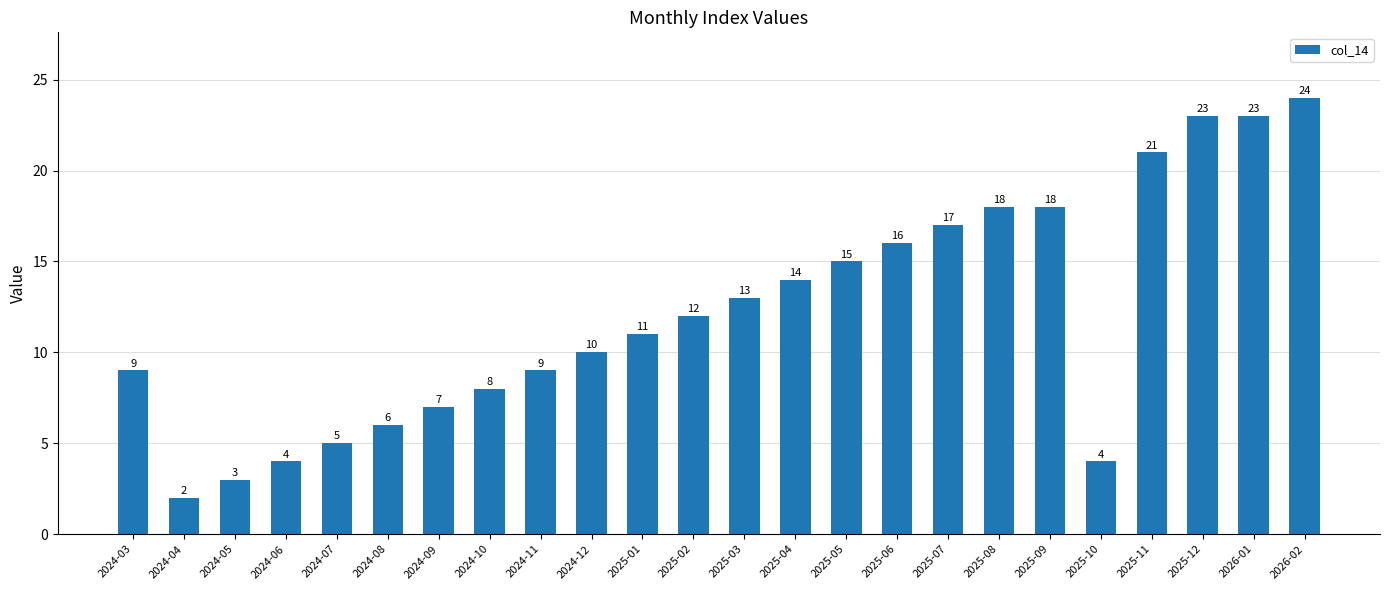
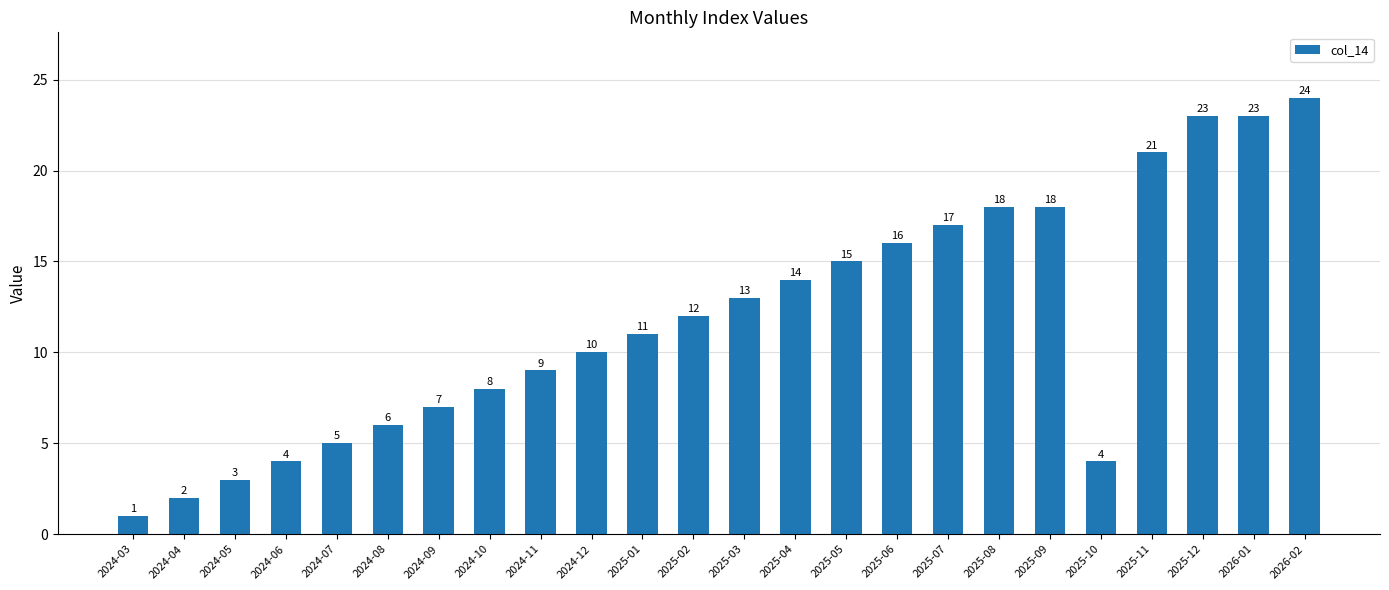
  {
-   "2024-03": 9,
+   "2024-03": 1,
    "2024-04": 2,
    "2024-05": 3,
    "2024-06": 4,
    "2024-07": 5,
    "2024-08": 6,
    "2024-09": 7,
    "2024-10": 8,
    "2024-11": 9,
    "2024-12": 10,
    "2025-01": 11,
    "2025-02": 12,
    "2025-03": 13,
    "2025-04": 14,
    "2025-05": 15,
    "2025-06": 16,
    "2025-07": 17,
    "2025-08": 18,
    "2025-09": 18,
    "2025-10": 4,
    "2025-11": 21,
    "2025-12": 23,
    "2026-01": 23,
    "2026-02": 24
  }
